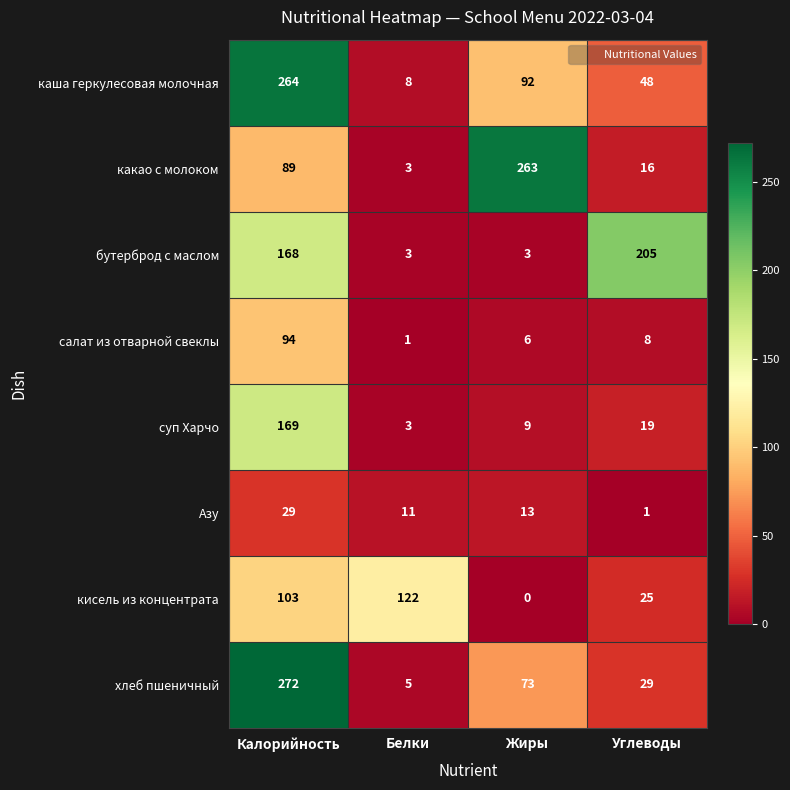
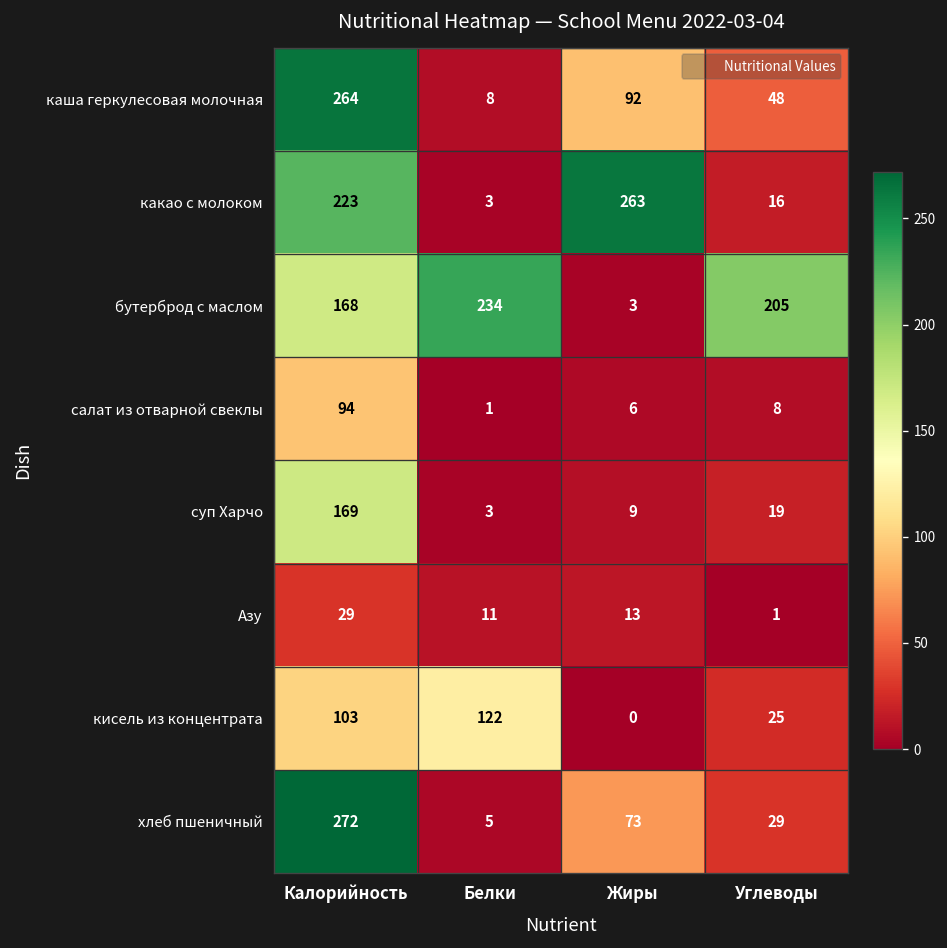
  {
    "каша геркулесовая молочная": {
      "Калорийность": 264,
      "Белки": 8,
      "Жиры": 92,
      "Углеводы": 48
    },
    "какао с молоком": {
-     "Калорийность": 89,
+     "Калорийность": 223,
      "Белки": 3,
      "Жиры": 263,
      "Углеводы": 16
    },
    "бутерброд с маслом": {
      "Калорийность": 168,
-     "Белки": 3,
+     "Белки": 234,
      "Жиры": 3,
      "Углеводы": 205
    },
    "салат из отварной свеклы": {
      "Калорийность": 94,
      "Белки": 1,
      "Жиры": 6,
      "Углеводы": 8
    },
    "суп Харчо": {
      "Калорийность": 169,
      "Белки": 3,
      "Жиры": 9,
      "Углеводы": 19
    },
    "Азу": {
      "Калорийность": 29,
      "Белки": 11,
      "Жиры": 13,
      "Углеводы": 1
    },
    "кисель из концентрата": {
      "Калорийность": 103,
      "Белки": 122,
      "Жиры": 0,
      "Углеводы": 25
    },
    "хлеб пшеничный": {
      "Калорийность": 272,
      "Белки": 5,
      "Жиры": 73,
      "Углеводы": 29
    }
  }
